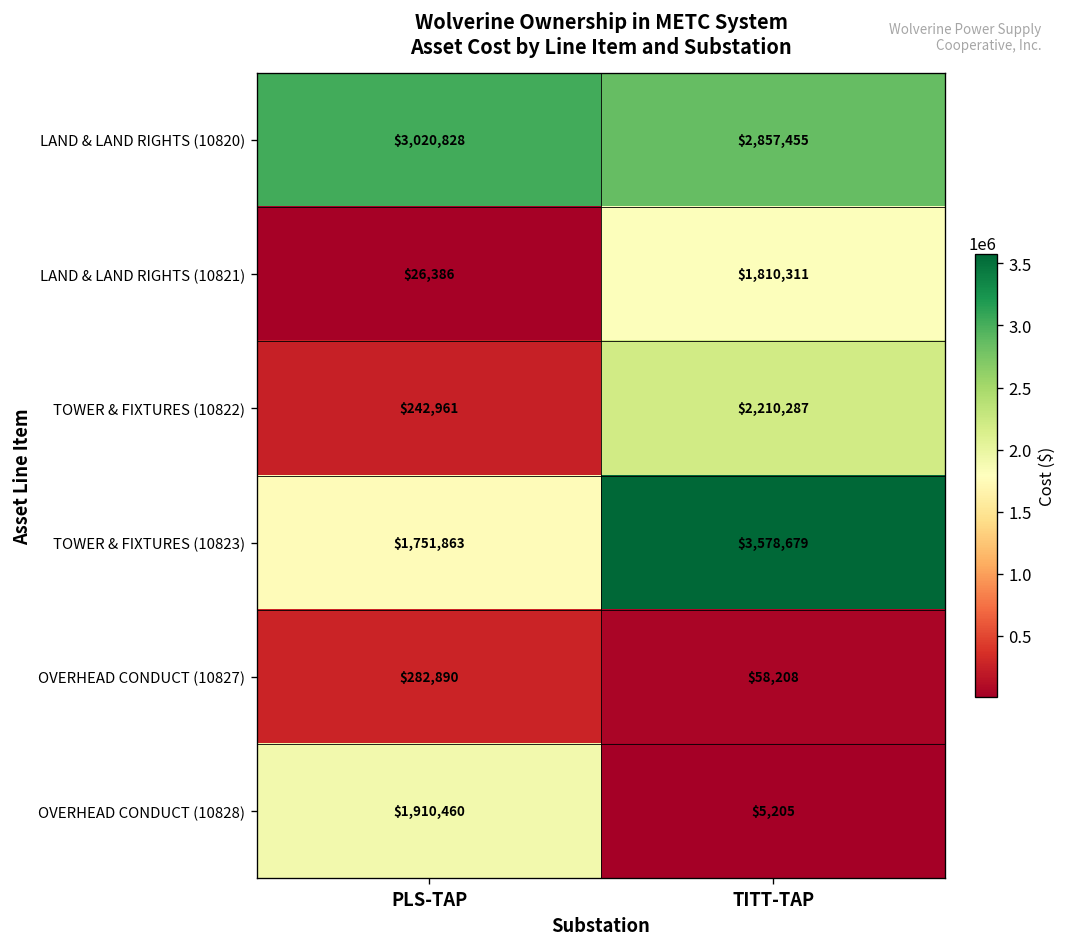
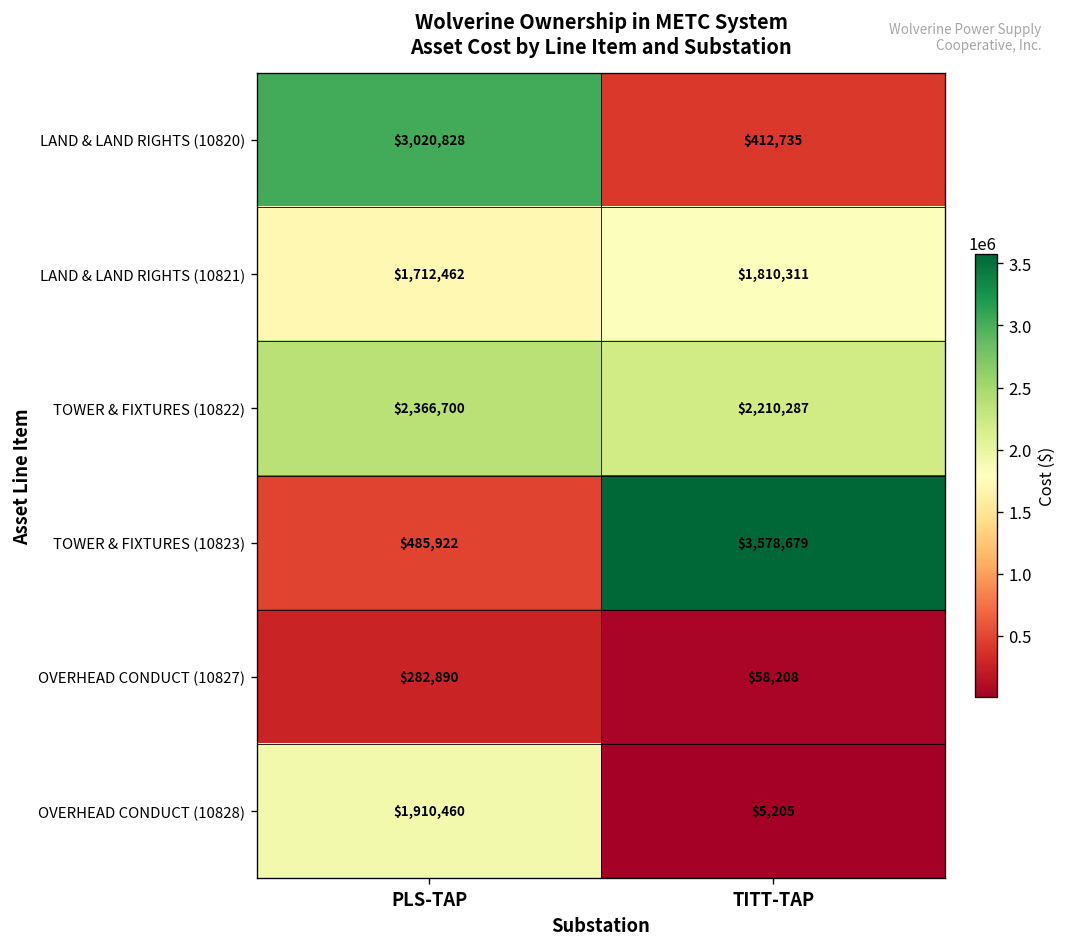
  {
    "LAND & LAND RIGHTS (10820)": {
      "PLS-TAP": "$3,020,828",
-     "TITT-TAP": "$2,857,455"
+     "TITT-TAP": "$412,735"
    },
    "LAND & LAND RIGHTS (10821)": {
-     "PLS-TAP": "$26,386",
+     "PLS-TAP": "$1,712,462",
      "TITT-TAP": "$1,810,311"
    },
    "TOWER & FIXTURES (10822)": {
-     "PLS-TAP": "$242,961",
+     "PLS-TAP": "$2,366,700",
      "TITT-TAP": "$2,210,287"
    },
    "TOWER & FIXTURES (10823)": {
-     "PLS-TAP": "$1,751,863",
+     "PLS-TAP": "$485,922",
      "TITT-TAP": "$3,578,679"
    },
    "OVERHEAD CONDUCT (10827)": {
      "PLS-TAP": "$282,890",
      "TITT-TAP": "$58,208"
    },
    "OVERHEAD CONDUCT (10828)": {
      "PLS-TAP": "$1,910,460",
      "TITT-TAP": "$5,205"
    }
  }
